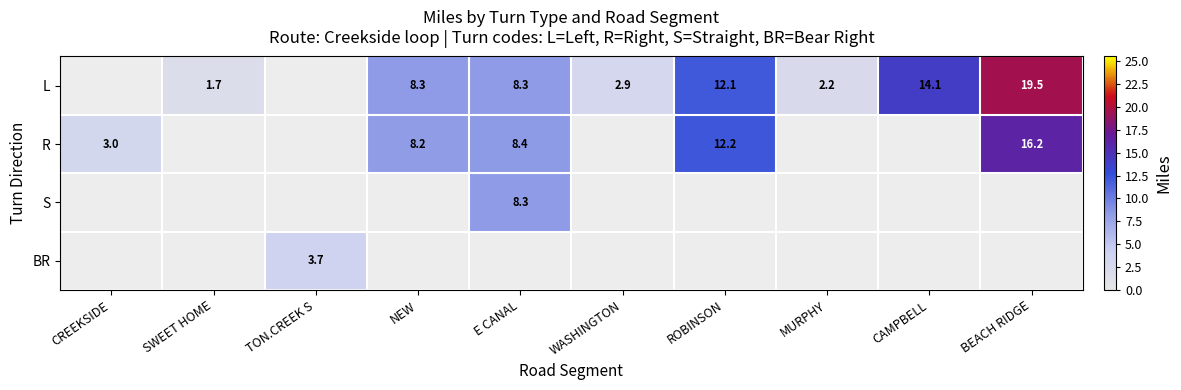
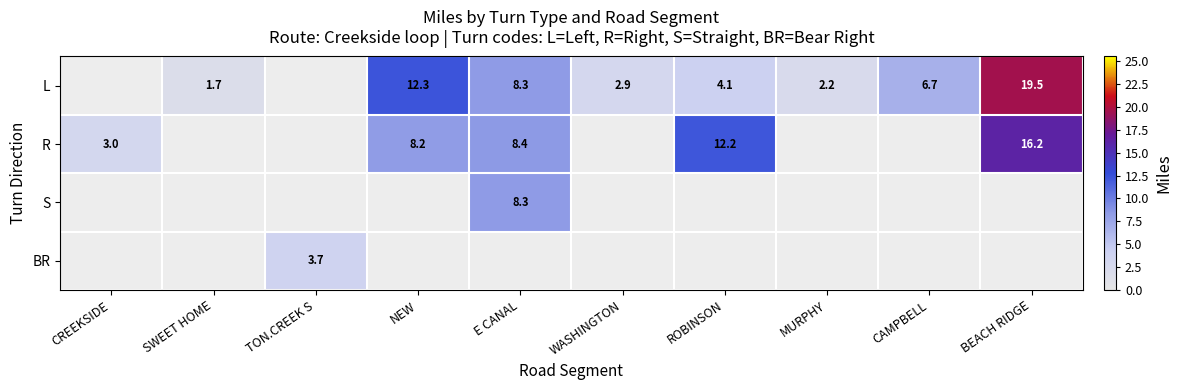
  {
    "L": {
      "SWEET HOME": 1.7,
-     "NEW": 8.3,
+     "NEW": 12.3,
      "E CANAL": 8.3,
      "WASHINGTON": 2.9,
-     "ROBINSON": 12.1,
+     "ROBINSON": 4.1,
      "MURPHY": 2.2,
-     "CAMPBELL": 14.1,
+     "CAMPBELL": 6.7,
      "BEACH RIDGE": 19.5
    },
    "R": {
      "CREEKSIDE": 3.0,
      "NEW": 8.2,
      "E CANAL": 8.4,
      "ROBINSON": 12.2,
      "BEACH RIDGE": 16.2
    },
    "S": {
      "E CANAL": 8.3
    },
    "BR": {
      "TON.CREEK S": 3.7
    }
  }
